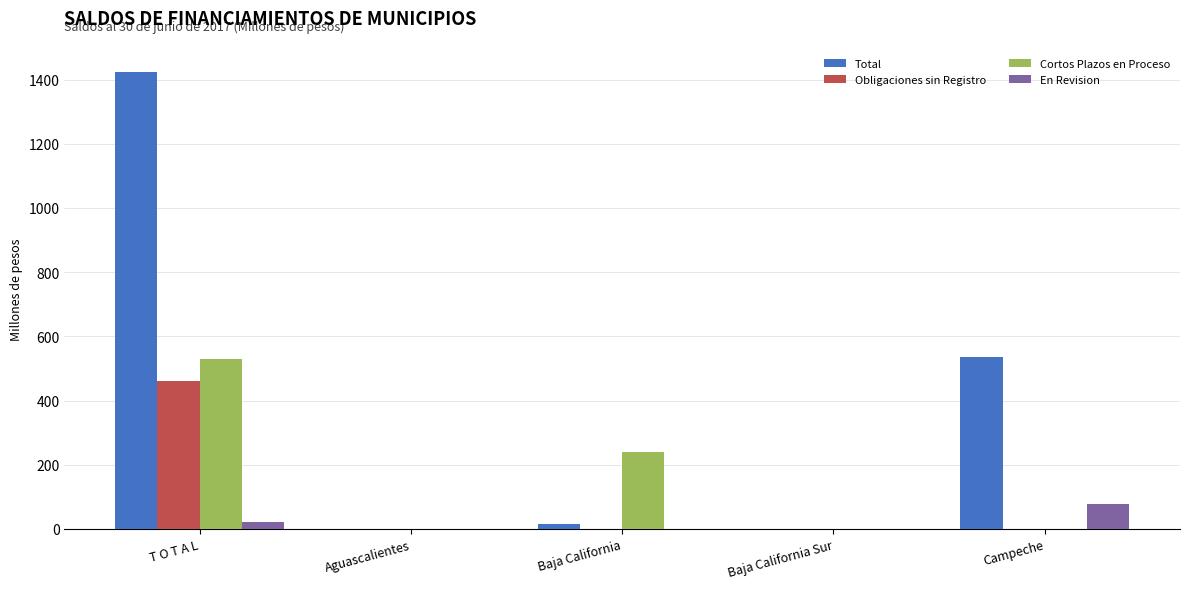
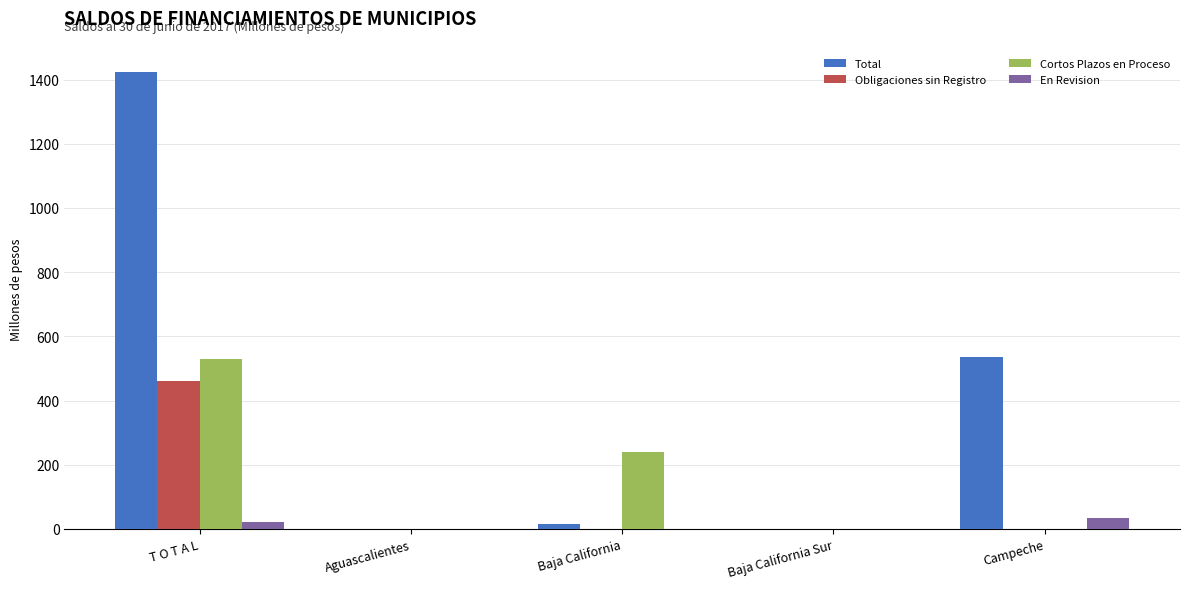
  {
    "Total": {
      "T O T A L": 1420,
      "Aguascalientes": 0,
      "Baja California": 10,
      "Baja California Sur": 0,
      "Campeche": 540
    },
    "Obligaciones sin Registro": {
      "T O T A L": 460,
      "Aguascalientes": 0,
      "Baja California": 0,
      "Baja California Sur": 0,
      "Campeche": 0
    },
    "Cortos Plazos en Proceso": {
      "T O T A L": 530,
      "Aguascalientes": 0,
      "Baja California": 240,
      "Baja California Sur": 0,
      "Campeche": 0
    },
    "En Revision": {
      "T O T A L": 20,
      "Aguascalientes": 0,
      "Baja California": 0,
      "Baja California Sur": 0,
-     "Campeche": 80
+     "Campeche": 30
    }
  }
